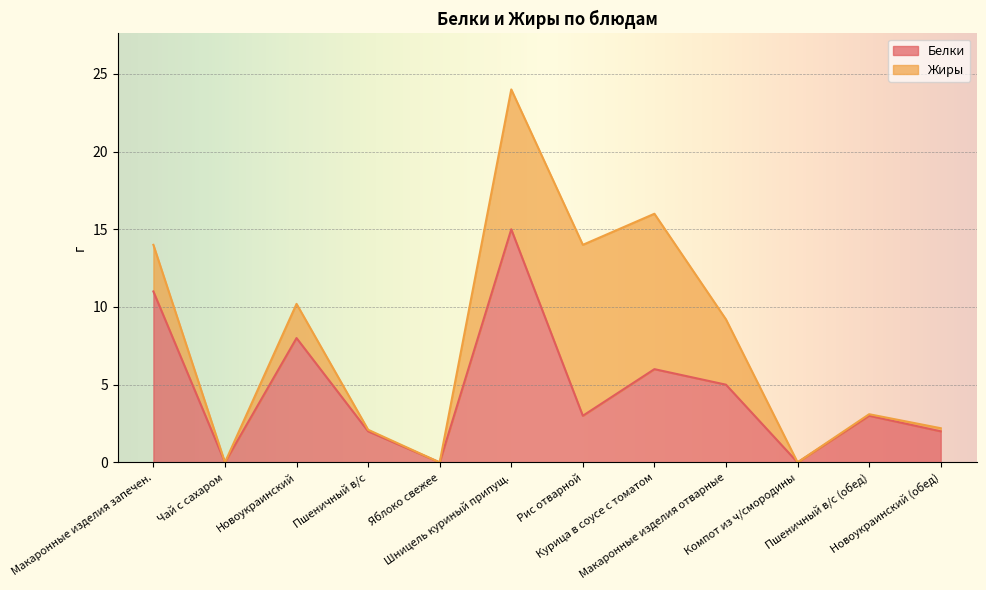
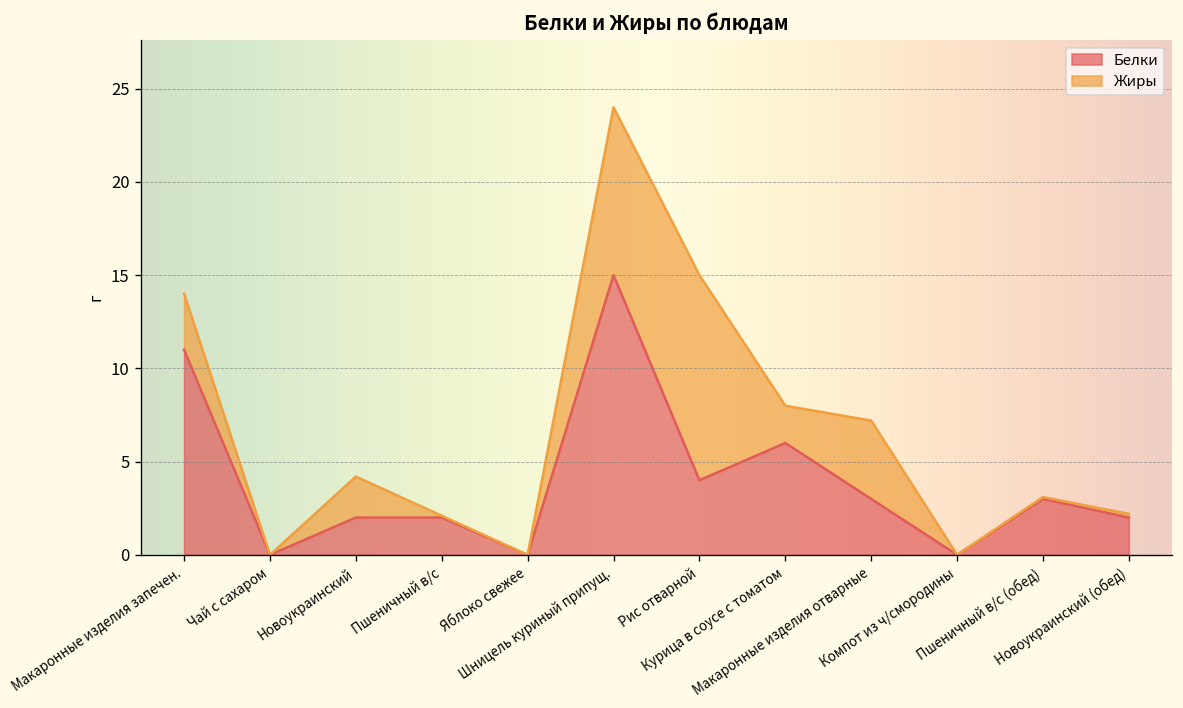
  {
    "Белки": {
      "Макаронные изделия запечен.": 11,
-     "Новоукраинский": 8,
+     "Новоукраинский": 2,
      "Шницель куриный припущ.": 15,
-     "Рис отварной": 3,
+     "Рис отварной": 4,
      "Курица в соусе с томатом": 6,
-     "Макаронные изделия отварные": 5,
+     "Макаронные изделия отварные": 3,
      "Новоукраинский (обед)": 2
    },
    "Жиры": {
      "Макаронные изделия запечен.": 3,
      "Новоукраинский": 2.2,
      "Шницель куриный припущ.": 9,
      "Рис отварной": 11,
-     "Курица в соусе с томатом": 10,
+     "Курица в соусе с томатом": 2,
      "Макаронные изделия отварные": 4.2,
      "Новоукраинский (обед)": 0.2
    }
  }
